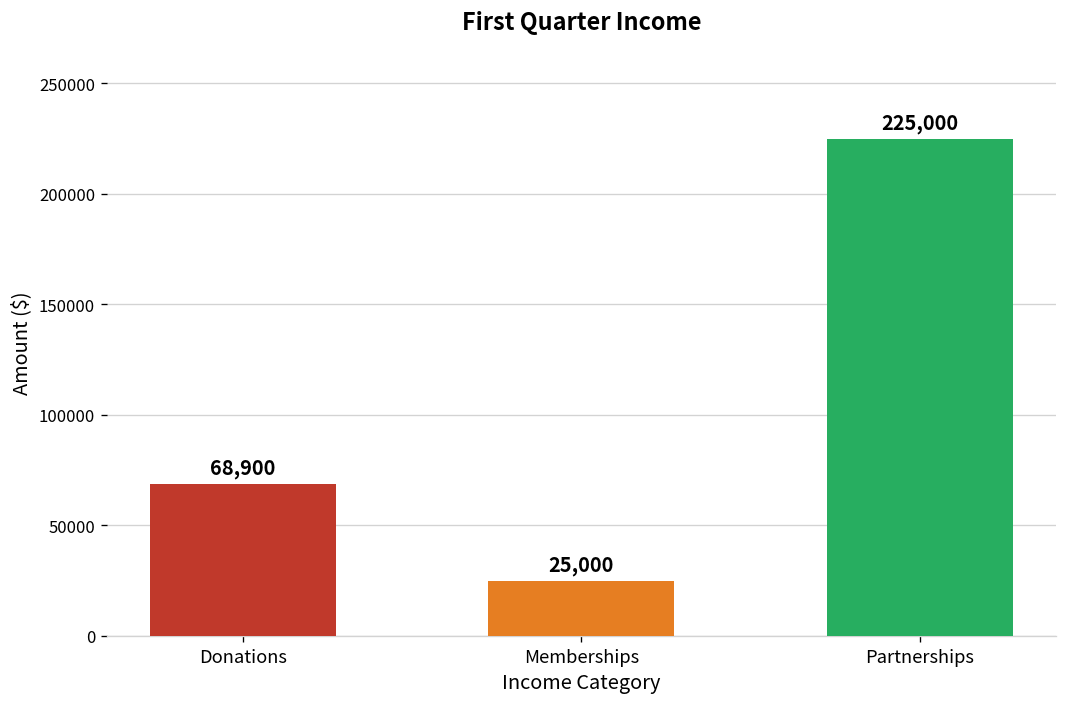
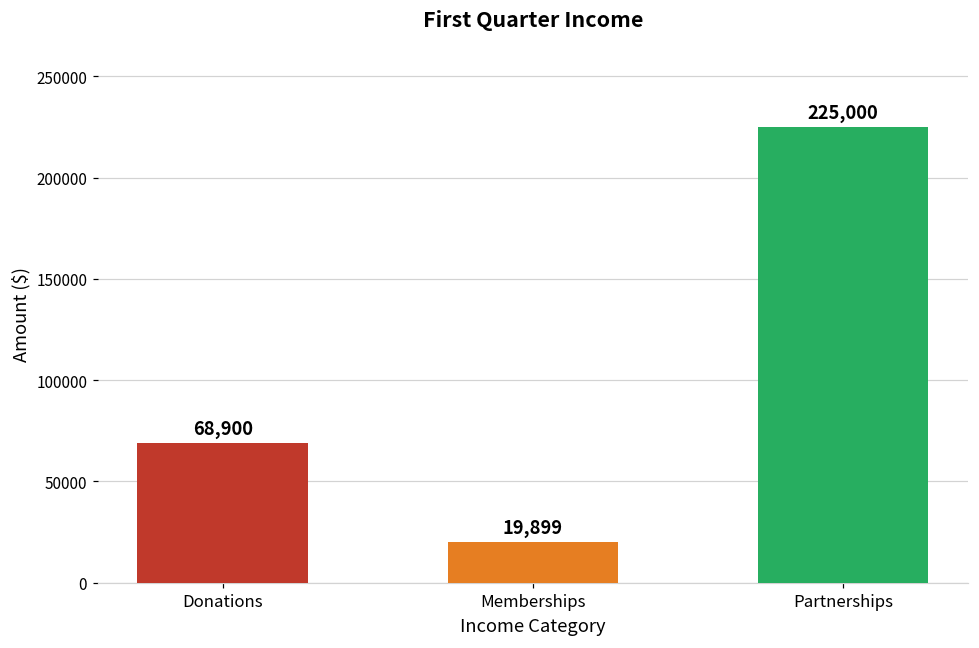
  {
    "Donations": "68,900",
-   "Memberships": "25,000",
+   "Memberships": "19,899",
    "Partnerships": "225,000"
  }
